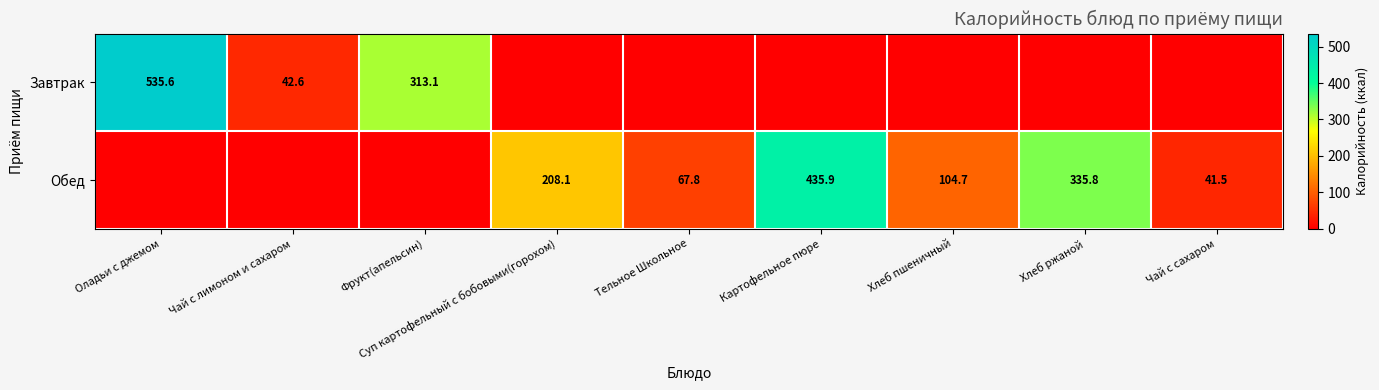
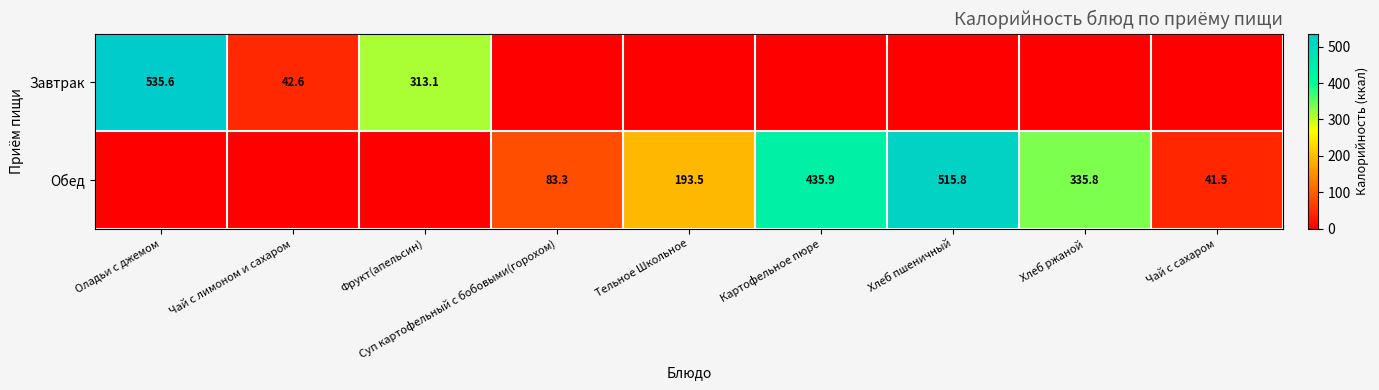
  {
    "Завтрак": {
      "Оладьи с джемом": 535.6,
      "Чай с лимоном и сахаром": 42.6,
      "Фрукт(апельсин)": 313.1
    },
    "Обед": {
-     "Суп картофельный с бобовыми(горохом)": 208.1,
-     "Тельное Школьное": 67.8,
+     "Суп картофельный с бобовыми(горохом)": 83.3,
+     "Тельное Школьное": 193.5,
      "Картофельное пюре": 435.9,
-     "Хлеб пшеничный": 104.7,
+     "Хлеб пшеничный": 515.8,
      "Хлеб ржаной": 335.8,
      "Чай с сахаром": 41.5
    }
  }
